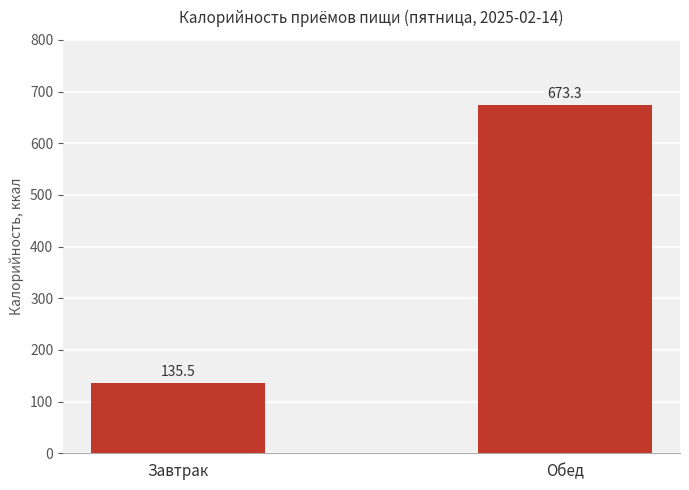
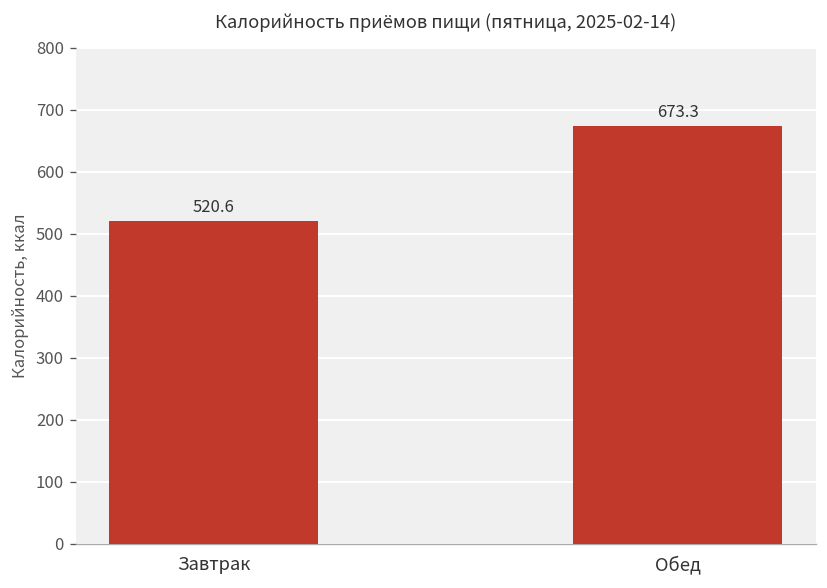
  {
-   "Завтрак": 135.5,
+   "Завтрак": 520.6,
    "Обед": 673.3
  }
